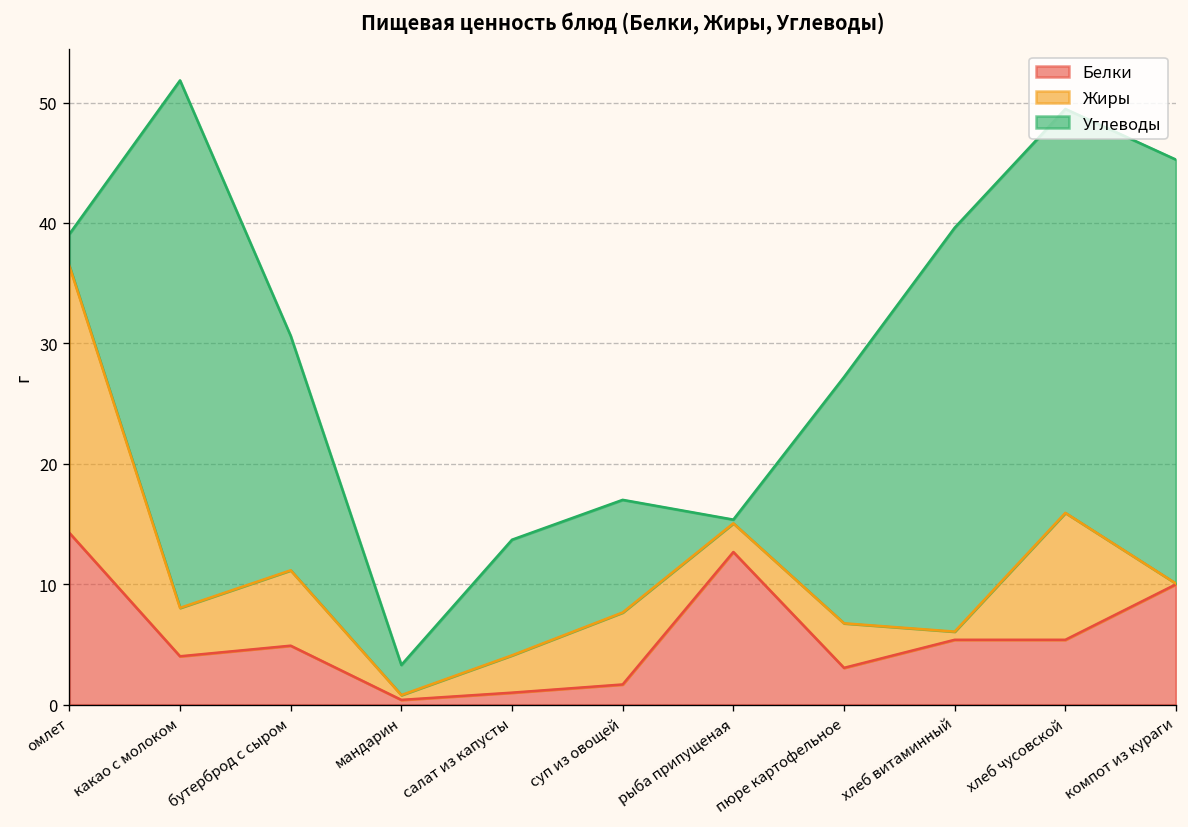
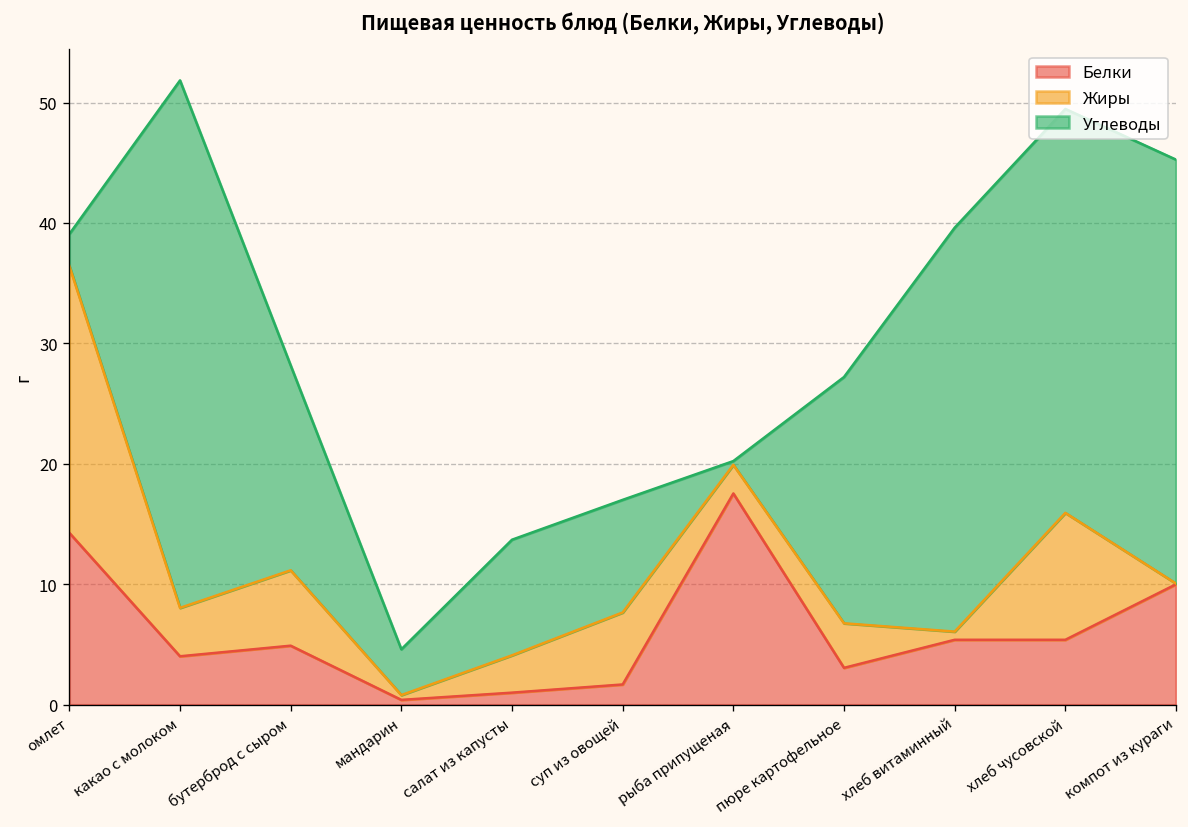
  {
    "Белки": {
      "омлет": 14.3,
      "какао с молоком": 4.0,
      "бутерброд с сыром": 4.9,
      "мандарин": 0.4,
      "салат из капусты": 1.0,
      "суп из овощей": 1.7,
-     "рыба припущеная": 12.7,
+     "рыба припущеная": 17.5,
      "пюре картофельное": 3.1,
      "хлеб витаминный": 5.4,
      "хлеб чусовской": 5.4
    },
    "Жиры": {
      "омлет": 22.2,
      "какао с молоком": 4.0,
      "бутерброд с сыром": 6.3,
      "мандарин": 0.4,
      "салат из капусты": 3.1,
      "суп из овощей": 6.0,
      "рыба припущеная": 2.4,
      "пюре картофельное": 3.7,
      "хлеб витаминный": 0.7,
      "хлеб чусовской": 10.5
    },
    "Углеводы": {
      "омлет": 2.6,
      "какао с молоком": 43.8,
-     "бутерброд с сыром": 19.5,
-     "мандарин": 2.5,
+     "бутерброд с сыром": 17.0,
+     "мандарин": 3.8,
      "салат из капусты": 9.6,
      "суп из овощей": 9.3,
      "рыба припущеная": 0.3,
      "пюре картофельное": 20.5,
      "хлеб витаминный": 33.5,
      "компот из кураги": 35.2
    }
  }
